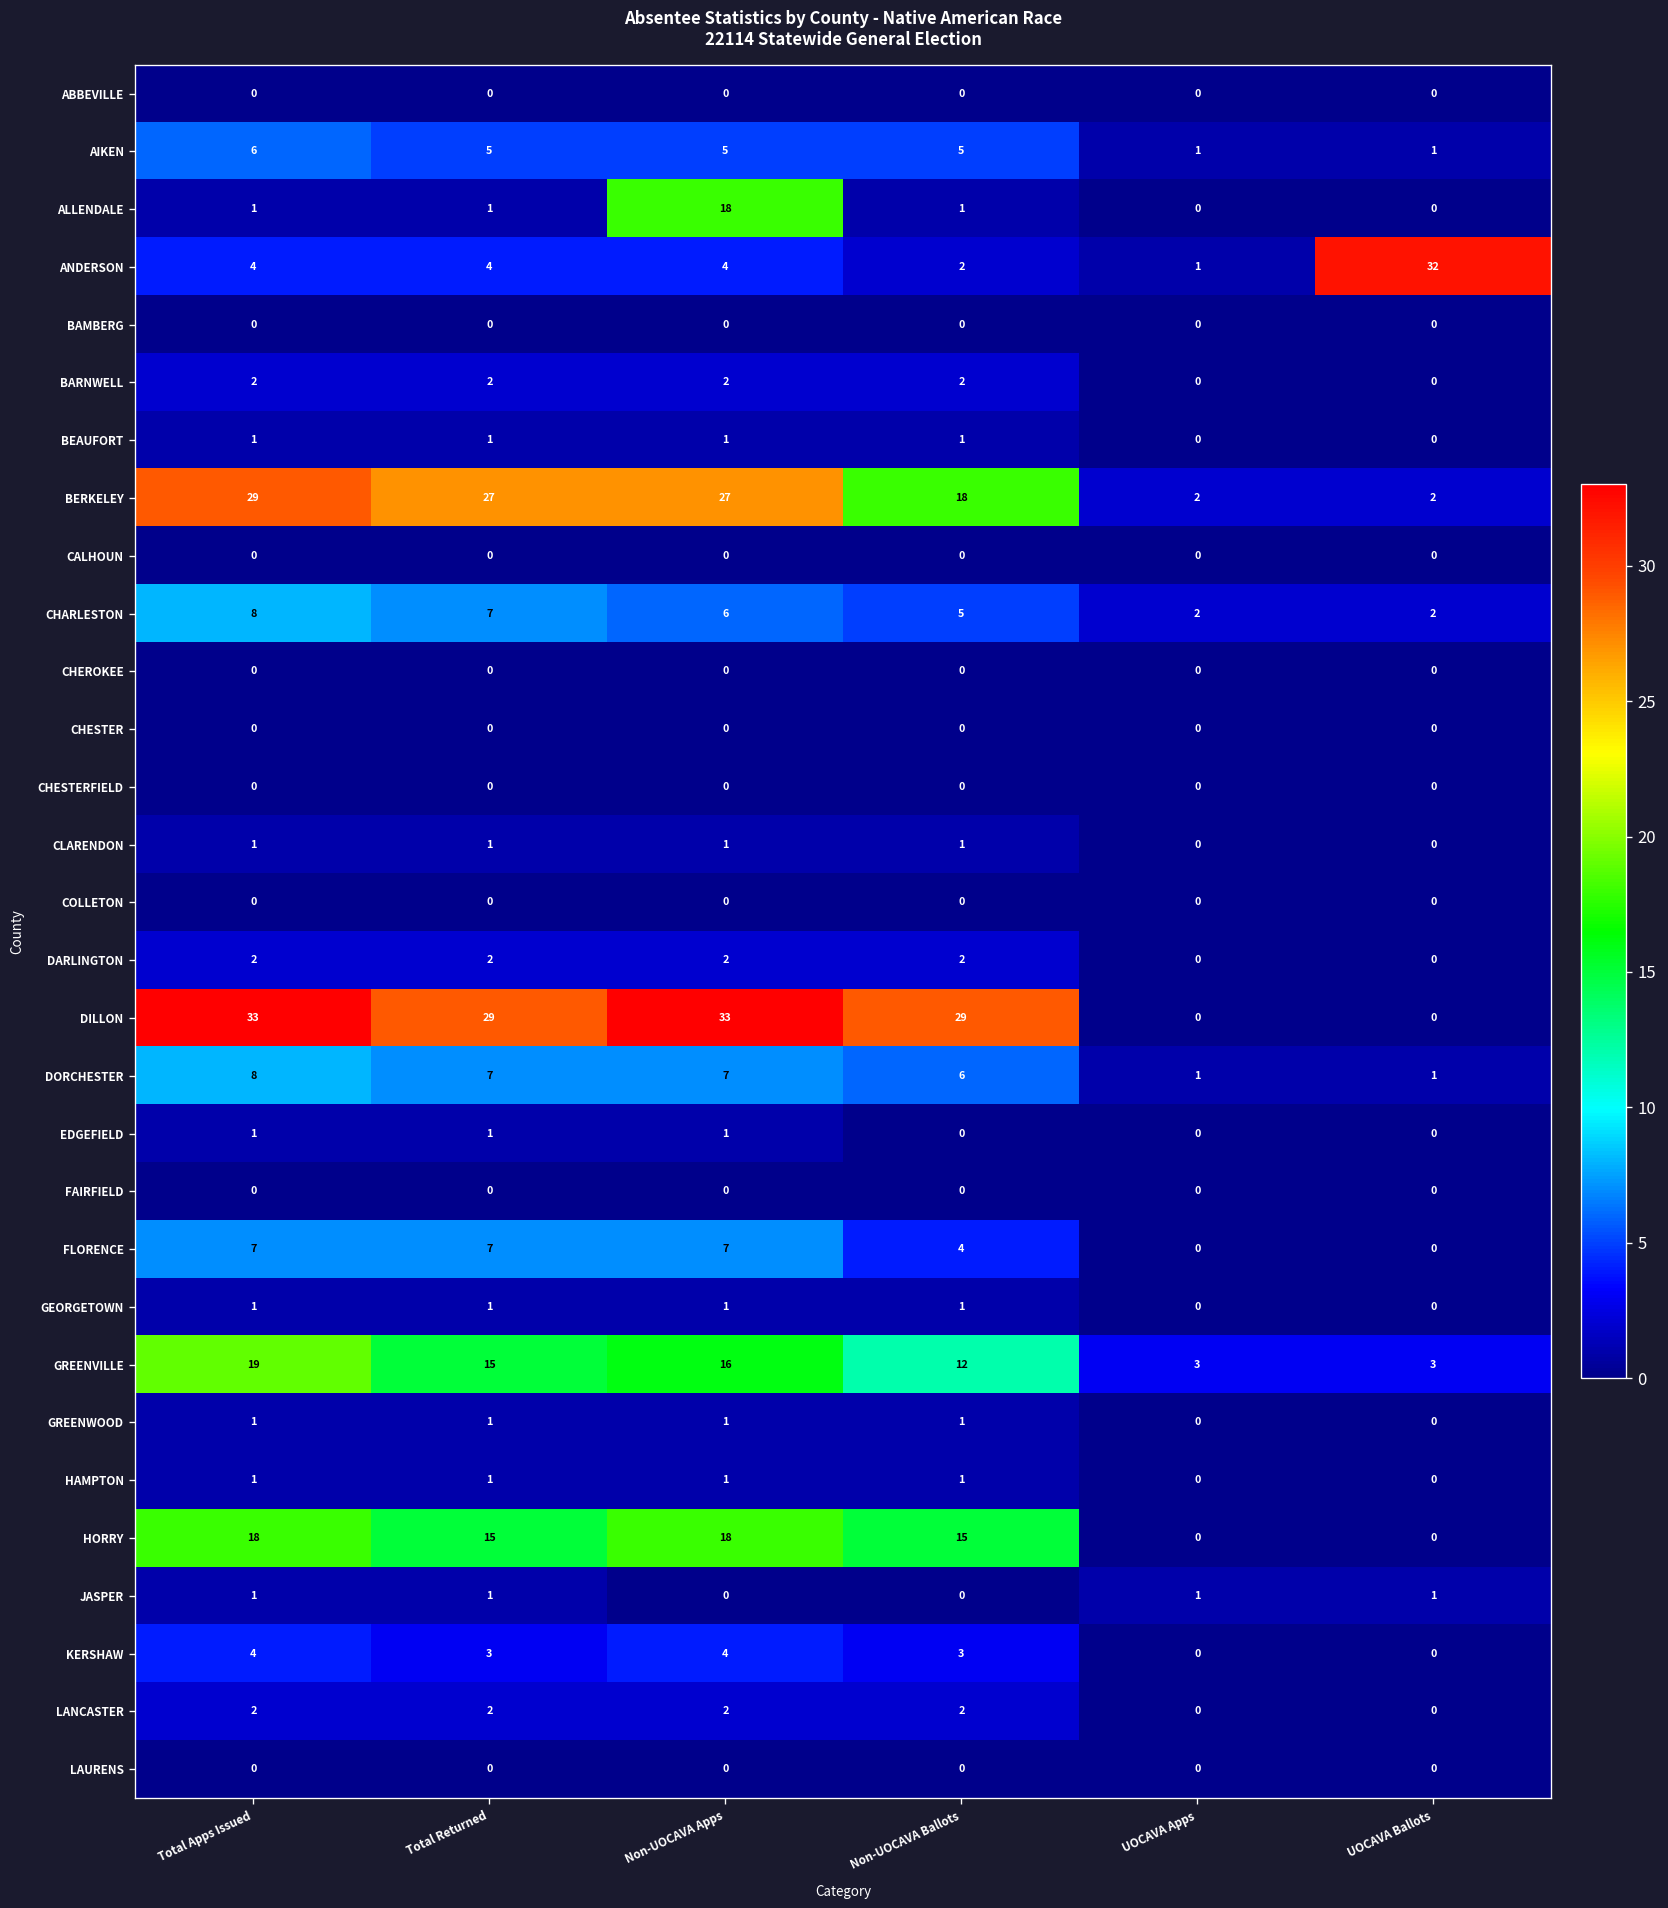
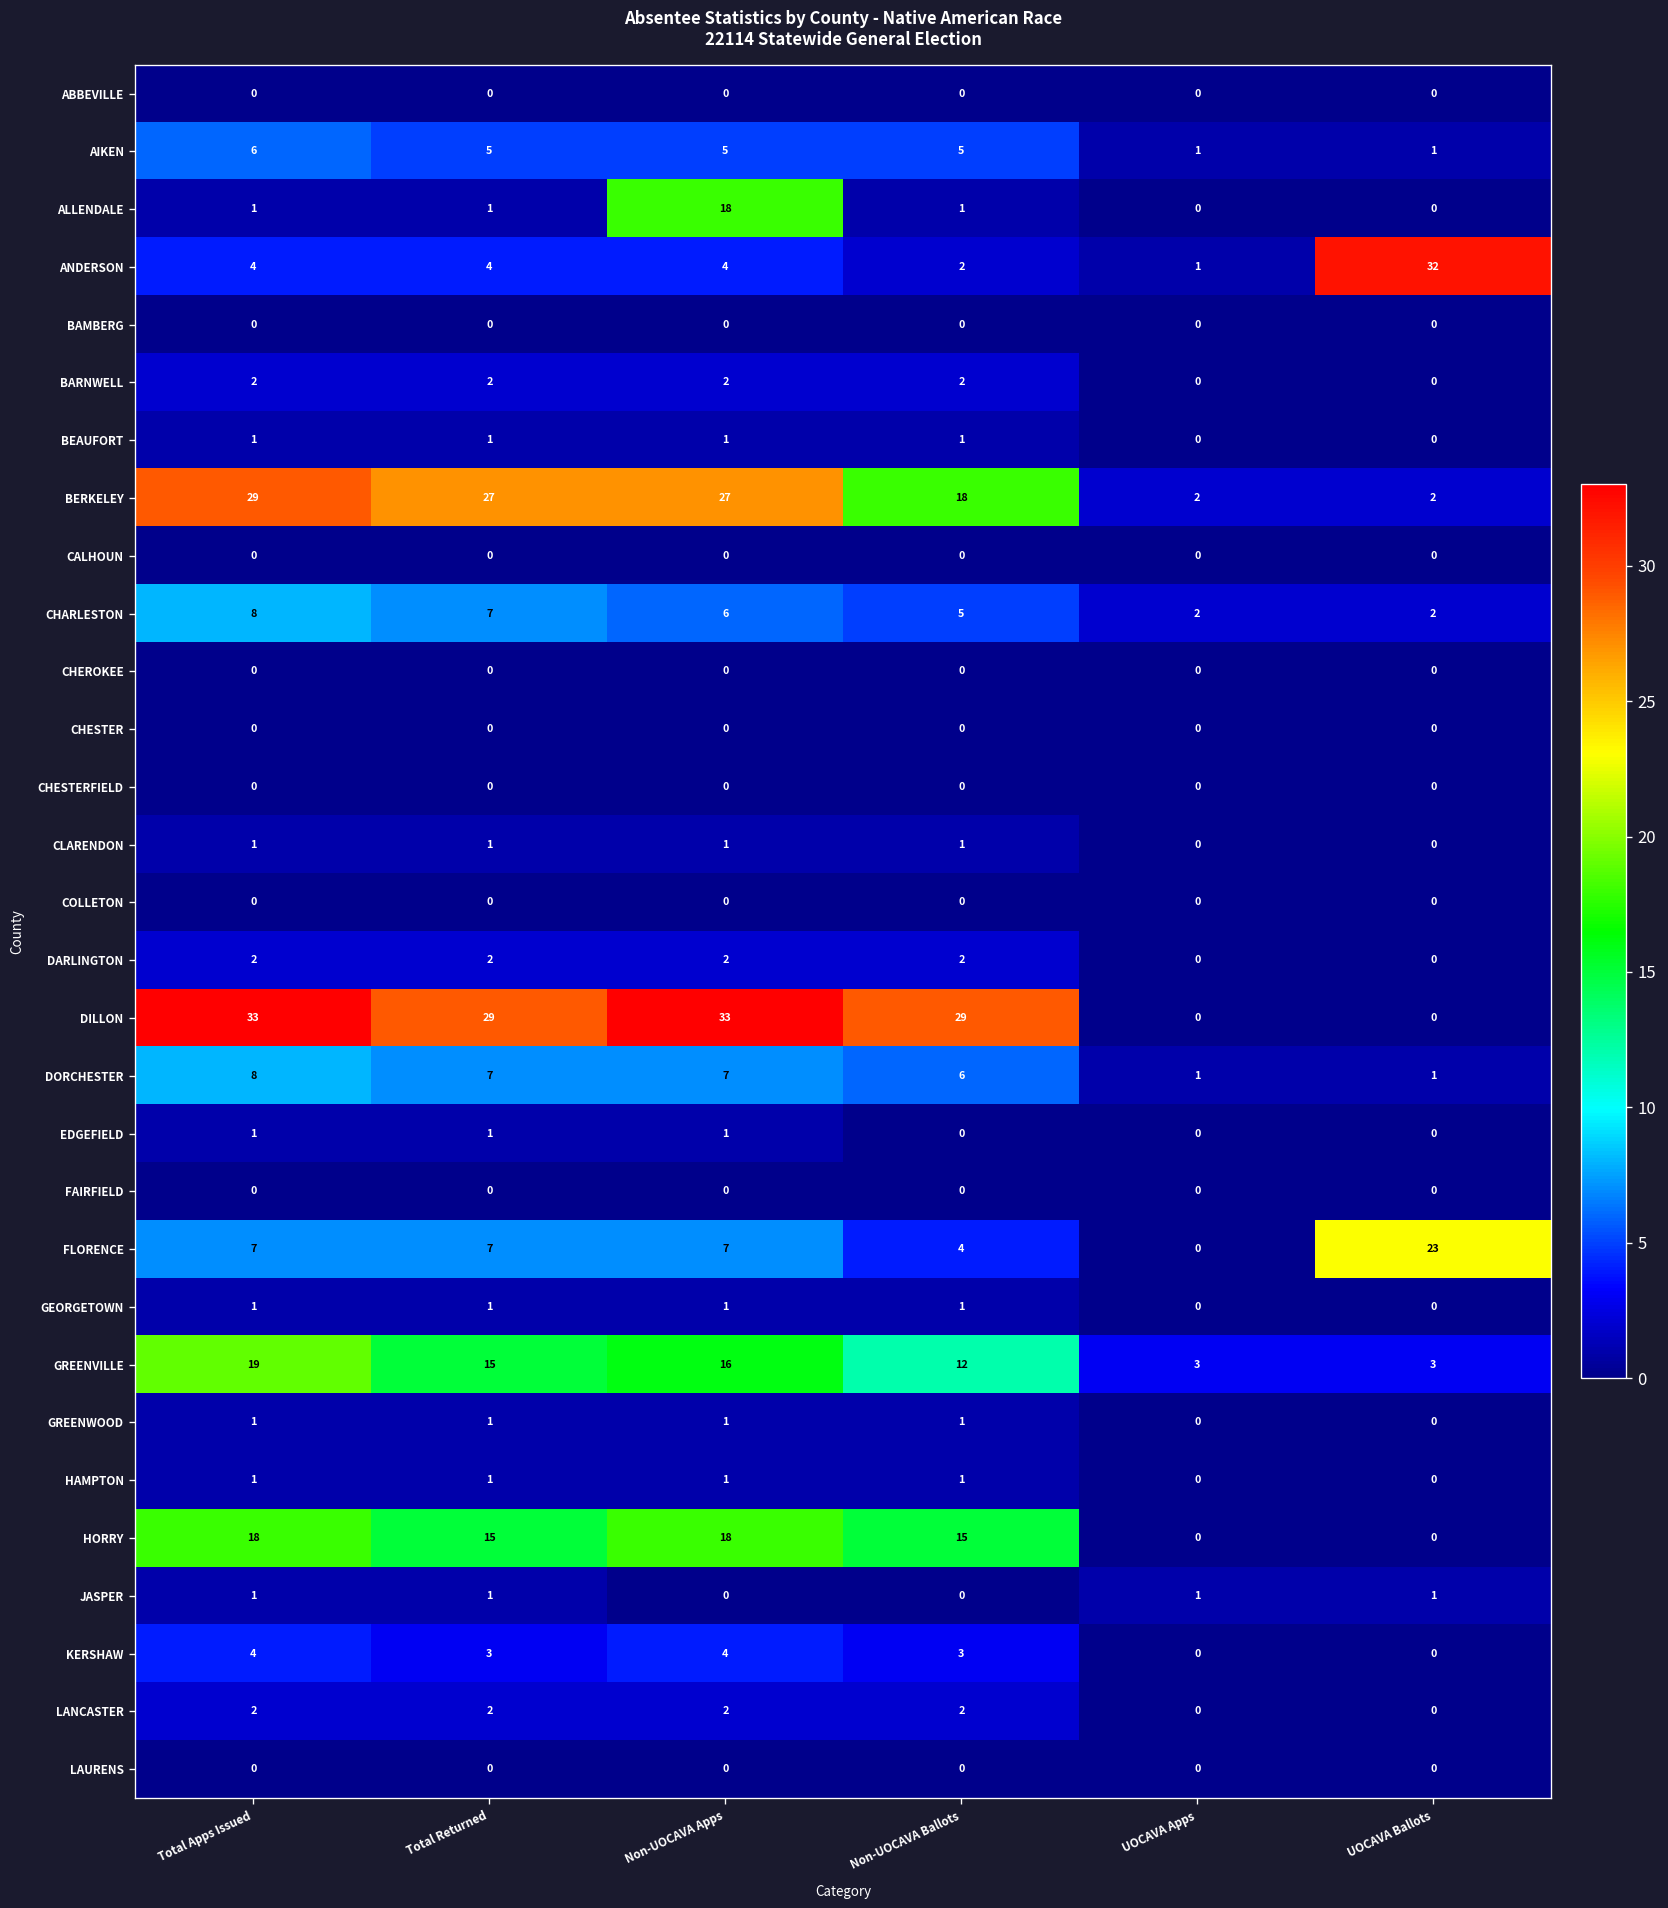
  {
    "ABBEVILLE": {
      "Total Apps Issued": 0,
      "Total Returned": 0,
      "Non-UOCAVA Apps": 0,
      "Non-UOCAVA Ballots": 0,
      "UOCAVA Apps": 0,
      "UOCAVA Ballots": 0
    },
    "AIKEN": {
      "Total Apps Issued": 6,
      "Total Returned": 5,
      "Non-UOCAVA Apps": 5,
      "Non-UOCAVA Ballots": 5,
      "UOCAVA Apps": 1,
      "UOCAVA Ballots": 1
    },
    "ALLENDALE": {
      "Total Apps Issued": 1,
      "Total Returned": 1,
      "Non-UOCAVA Apps": 18,
      "Non-UOCAVA Ballots": 1,
      "UOCAVA Apps": 0,
      "UOCAVA Ballots": 0
    },
    "ANDERSON": {
      "Total Apps Issued": 4,
      "Total Returned": 4,
      "Non-UOCAVA Apps": 4,
      "Non-UOCAVA Ballots": 2,
      "UOCAVA Apps": 1,
      "UOCAVA Ballots": 32
    },
    "BAMBERG": {
      "Total Apps Issued": 0,
      "Total Returned": 0,
      "Non-UOCAVA Apps": 0,
      "Non-UOCAVA Ballots": 0,
      "UOCAVA Apps": 0,
      "UOCAVA Ballots": 0
    },
    "BARNWELL": {
      "Total Apps Issued": 2,
      "Total Returned": 2,
      "Non-UOCAVA Apps": 2,
      "Non-UOCAVA Ballots": 2,
      "UOCAVA Apps": 0,
      "UOCAVA Ballots": 0
    },
    "BEAUFORT": {
      "Total Apps Issued": 1,
      "Total Returned": 1,
      "Non-UOCAVA Apps": 1,
      "Non-UOCAVA Ballots": 1,
      "UOCAVA Apps": 0,
      "UOCAVA Ballots": 0
    },
    "BERKELEY": {
      "Total Apps Issued": 29,
      "Total Returned": 27,
      "Non-UOCAVA Apps": 27,
      "Non-UOCAVA Ballots": 18,
      "UOCAVA Apps": 2,
      "UOCAVA Ballots": 2
    },
    "CALHOUN": {
      "Total Apps Issued": 0,
      "Total Returned": 0,
      "Non-UOCAVA Apps": 0,
      "Non-UOCAVA Ballots": 0,
      "UOCAVA Apps": 0,
      "UOCAVA Ballots": 0
    },
    "CHARLESTON": {
      "Total Apps Issued": 8,
      "Total Returned": 7,
      "Non-UOCAVA Apps": 6,
      "Non-UOCAVA Ballots": 5,
      "UOCAVA Apps": 2,
      "UOCAVA Ballots": 2
    },
    "CHEROKEE": {
      "Total Apps Issued": 0,
      "Total Returned": 0,
      "Non-UOCAVA Apps": 0,
      "Non-UOCAVA Ballots": 0,
      "UOCAVA Apps": 0,
      "UOCAVA Ballots": 0
    },
    "CHESTER": {
      "Total Apps Issued": 0,
      "Total Returned": 0,
      "Non-UOCAVA Apps": 0,
      "Non-UOCAVA Ballots": 0,
      "UOCAVA Apps": 0,
      "UOCAVA Ballots": 0
    },
    "CHESTERFIELD": {
      "Total Apps Issued": 0,
      "Total Returned": 0,
      "Non-UOCAVA Apps": 0,
      "Non-UOCAVA Ballots": 0,
      "UOCAVA Apps": 0,
      "UOCAVA Ballots": 0
    },
    "CLARENDON": {
      "Total Apps Issued": 1,
      "Total Returned": 1,
      "Non-UOCAVA Apps": 1,
      "Non-UOCAVA Ballots": 1,
      "UOCAVA Apps": 0,
      "UOCAVA Ballots": 0
    },
    "COLLETON": {
      "Total Apps Issued": 0,
      "Total Returned": 0,
      "Non-UOCAVA Apps": 0,
      "Non-UOCAVA Ballots": 0,
      "UOCAVA Apps": 0,
      "UOCAVA Ballots": 0
    },
    "DARLINGTON": {
      "Total Apps Issued": 2,
      "Total Returned": 2,
      "Non-UOCAVA Apps": 2,
      "Non-UOCAVA Ballots": 2,
      "UOCAVA Apps": 0,
      "UOCAVA Ballots": 0
    },
    "DILLON": {
      "Total Apps Issued": 33,
      "Total Returned": 29,
      "Non-UOCAVA Apps": 33,
      "Non-UOCAVA Ballots": 29,
      "UOCAVA Apps": 0,
      "UOCAVA Ballots": 0
    },
    "DORCHESTER": {
      "Total Apps Issued": 8,
      "Total Returned": 7,
      "Non-UOCAVA Apps": 7,
      "Non-UOCAVA Ballots": 6,
      "UOCAVA Apps": 1,
      "UOCAVA Ballots": 1
    },
    "EDGEFIELD": {
      "Total Apps Issued": 1,
      "Total Returned": 1,
      "Non-UOCAVA Apps": 1,
      "Non-UOCAVA Ballots": 0,
      "UOCAVA Apps": 0,
      "UOCAVA Ballots": 0
    },
    "FAIRFIELD": {
      "Total Apps Issued": 0,
      "Total Returned": 0,
      "Non-UOCAVA Apps": 0,
      "Non-UOCAVA Ballots": 0,
      "UOCAVA Apps": 0,
      "UOCAVA Ballots": 0
    },
    "FLORENCE": {
      "Total Apps Issued": 7,
      "Total Returned": 7,
      "Non-UOCAVA Apps": 7,
      "Non-UOCAVA Ballots": 4,
      "UOCAVA Apps": 0,
-     "UOCAVA Ballots": 0
+     "UOCAVA Ballots": 23
    },
    "GEORGETOWN": {
      "Total Apps Issued": 1,
      "Total Returned": 1,
      "Non-UOCAVA Apps": 1,
      "Non-UOCAVA Ballots": 1,
      "UOCAVA Apps": 0,
      "UOCAVA Ballots": 0
    },
    "GREENVILLE": {
      "Total Apps Issued": 19,
      "Total Returned": 15,
      "Non-UOCAVA Apps": 16,
      "Non-UOCAVA Ballots": 12,
      "UOCAVA Apps": 3,
      "UOCAVA Ballots": 3
    },
    "GREENWOOD": {
      "Total Apps Issued": 1,
      "Total Returned": 1,
      "Non-UOCAVA Apps": 1,
      "Non-UOCAVA Ballots": 1,
      "UOCAVA Apps": 0,
      "UOCAVA Ballots": 0
    },
    "HAMPTON": {
      "Total Apps Issued": 1,
      "Total Returned": 1,
      "Non-UOCAVA Apps": 1,
      "Non-UOCAVA Ballots": 1,
      "UOCAVA Apps": 0,
      "UOCAVA Ballots": 0
    },
    "HORRY": {
      "Total Apps Issued": 18,
      "Total Returned": 15,
      "Non-UOCAVA Apps": 18,
      "Non-UOCAVA Ballots": 15,
      "UOCAVA Apps": 0,
      "UOCAVA Ballots": 0
    },
    "JASPER": {
      "Total Apps Issued": 1,
      "Total Returned": 1,
      "Non-UOCAVA Apps": 0,
      "Non-UOCAVA Ballots": 0,
      "UOCAVA Apps": 1,
      "UOCAVA Ballots": 1
    },
    "KERSHAW": {
      "Total Apps Issued": 4,
      "Total Returned": 3,
      "Non-UOCAVA Apps": 4,
      "Non-UOCAVA Ballots": 3,
      "UOCAVA Apps": 0,
      "UOCAVA Ballots": 0
    },
    "LANCASTER": {
      "Total Apps Issued": 2,
      "Total Returned": 2,
      "Non-UOCAVA Apps": 2,
      "Non-UOCAVA Ballots": 2,
      "UOCAVA Apps": 0,
      "UOCAVA Ballots": 0
    },
    "LAURENS": {
      "Total Apps Issued": 0,
      "Total Returned": 0,
      "Non-UOCAVA Apps": 0,
      "Non-UOCAVA Ballots": 0,
      "UOCAVA Apps": 0,
      "UOCAVA Ballots": 0
    }
  }
